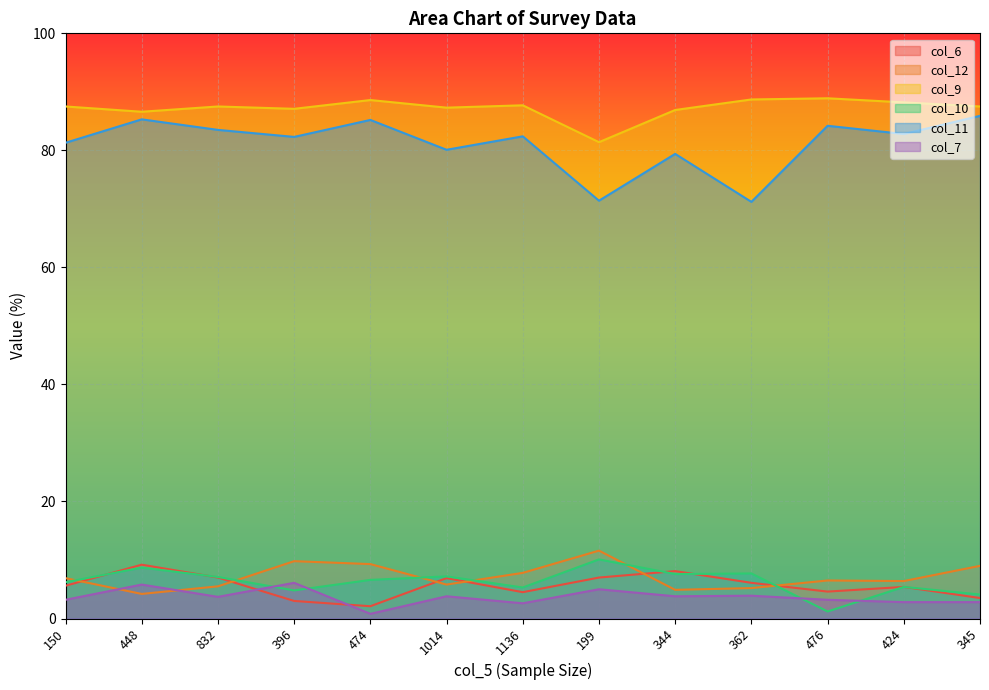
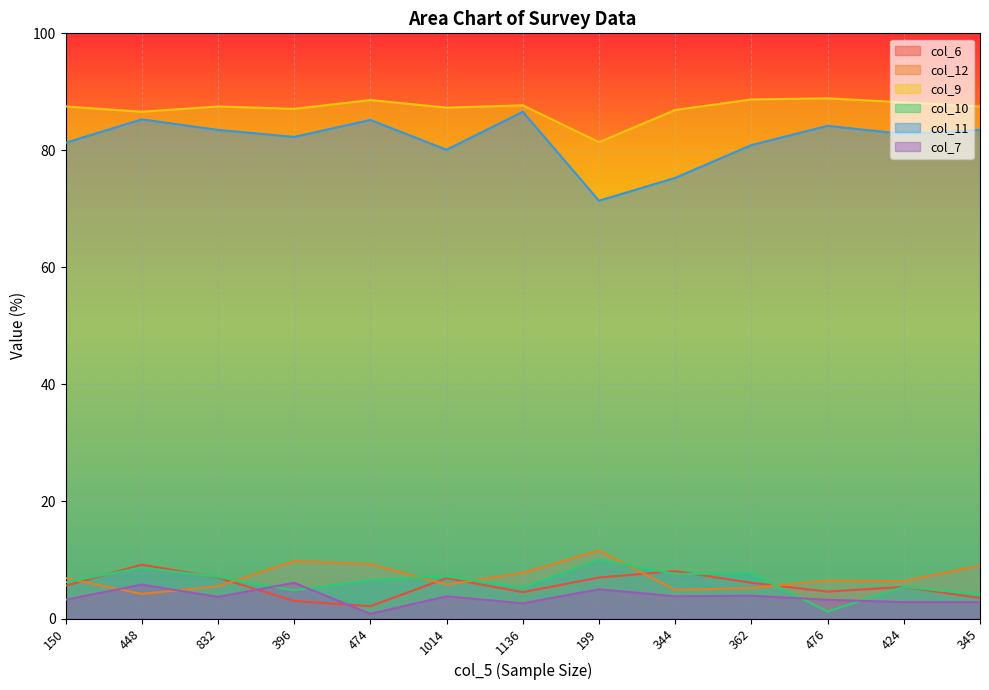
  {
    "col_10": {
      "150": 6,
      "448": 9,
      "396": 5,
      "474": 7,
      "1136": 5,
      "199": 10,
      "344": 8,
      "362": 8,
      "476": 1,
      "345": 4
    },
    "col_11": {
      "150": 81,
      "448": 85,
      "832": 84,
      "396": 82,
      "474": 85,
      "1014": 80,
-     "1136": 82,
+     "1136": 87,
      "199": 71,
-     "344": 79,
-     "362": 71,
+     "344": 75,
+     "362": 81,
      "476": 84,
-     "345": 86
+     "345": 84
    },
    "col_7": {
      "150": 3,
      "448": 6,
      "832": 4,
      "396": 6,
      "474": 1,
      "1014": 4,
      "1136": 3,
      "199": 5,
      "344": 4,
      "362": 4,
      "476": 3,
      "424": 3,
      "345": 3
    }
  }
